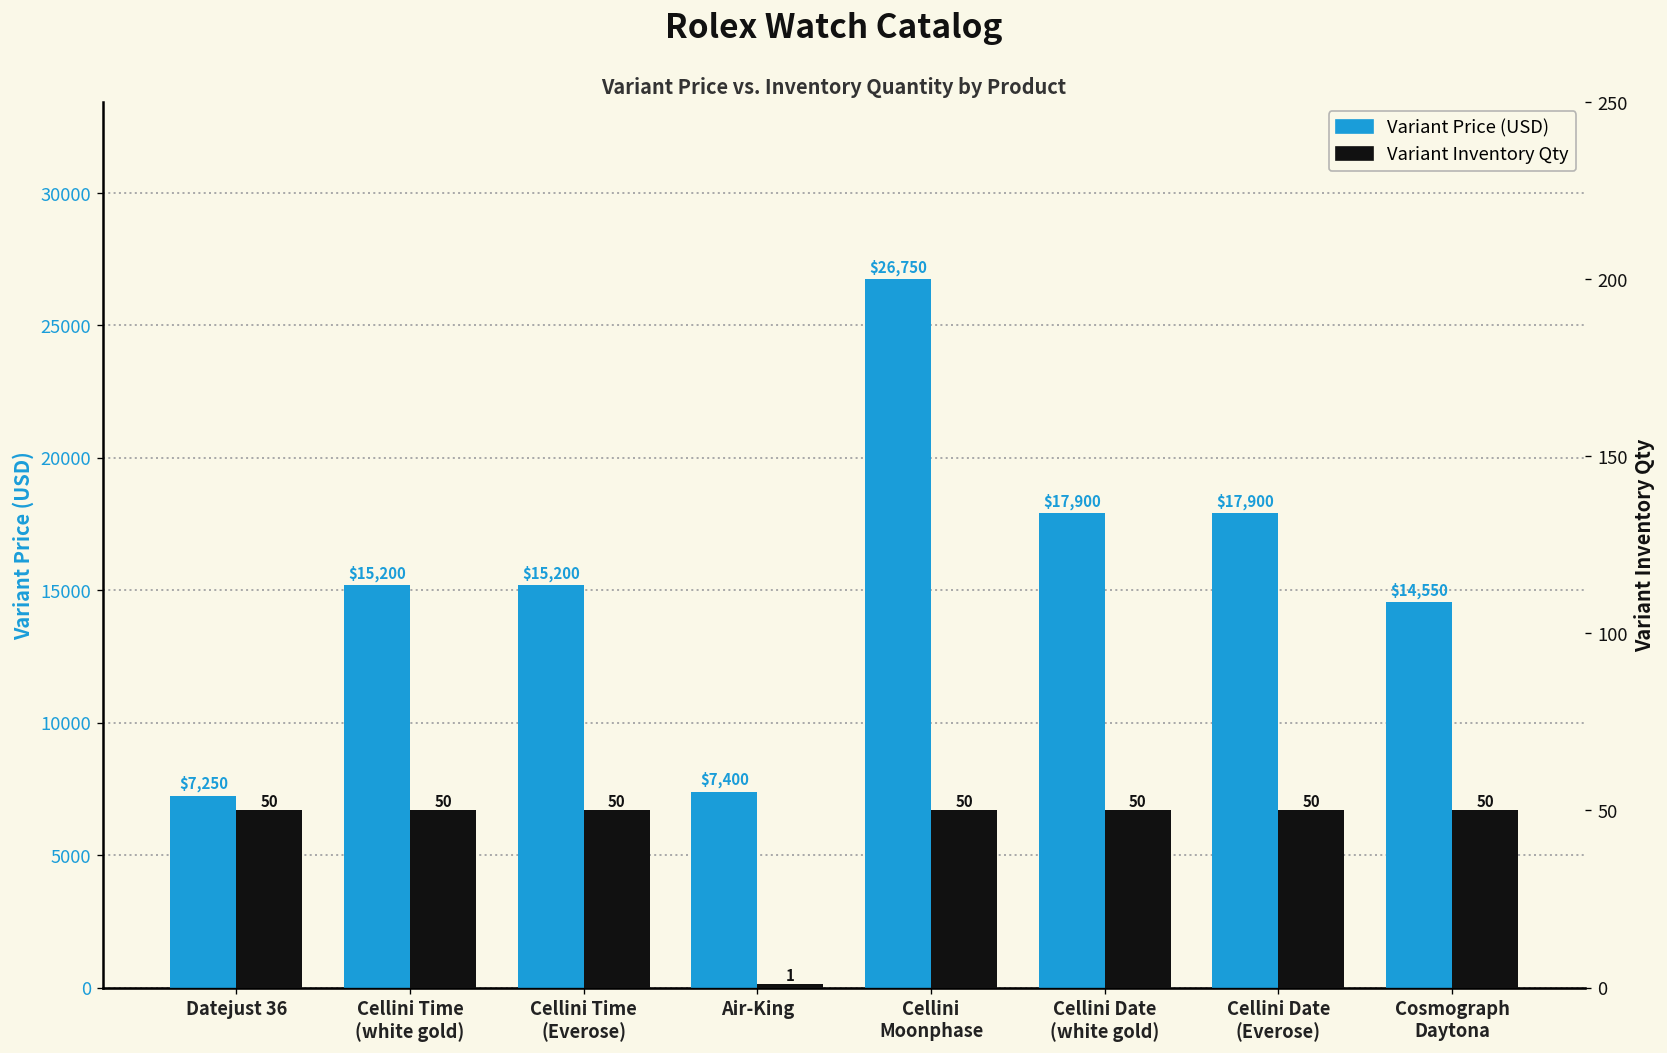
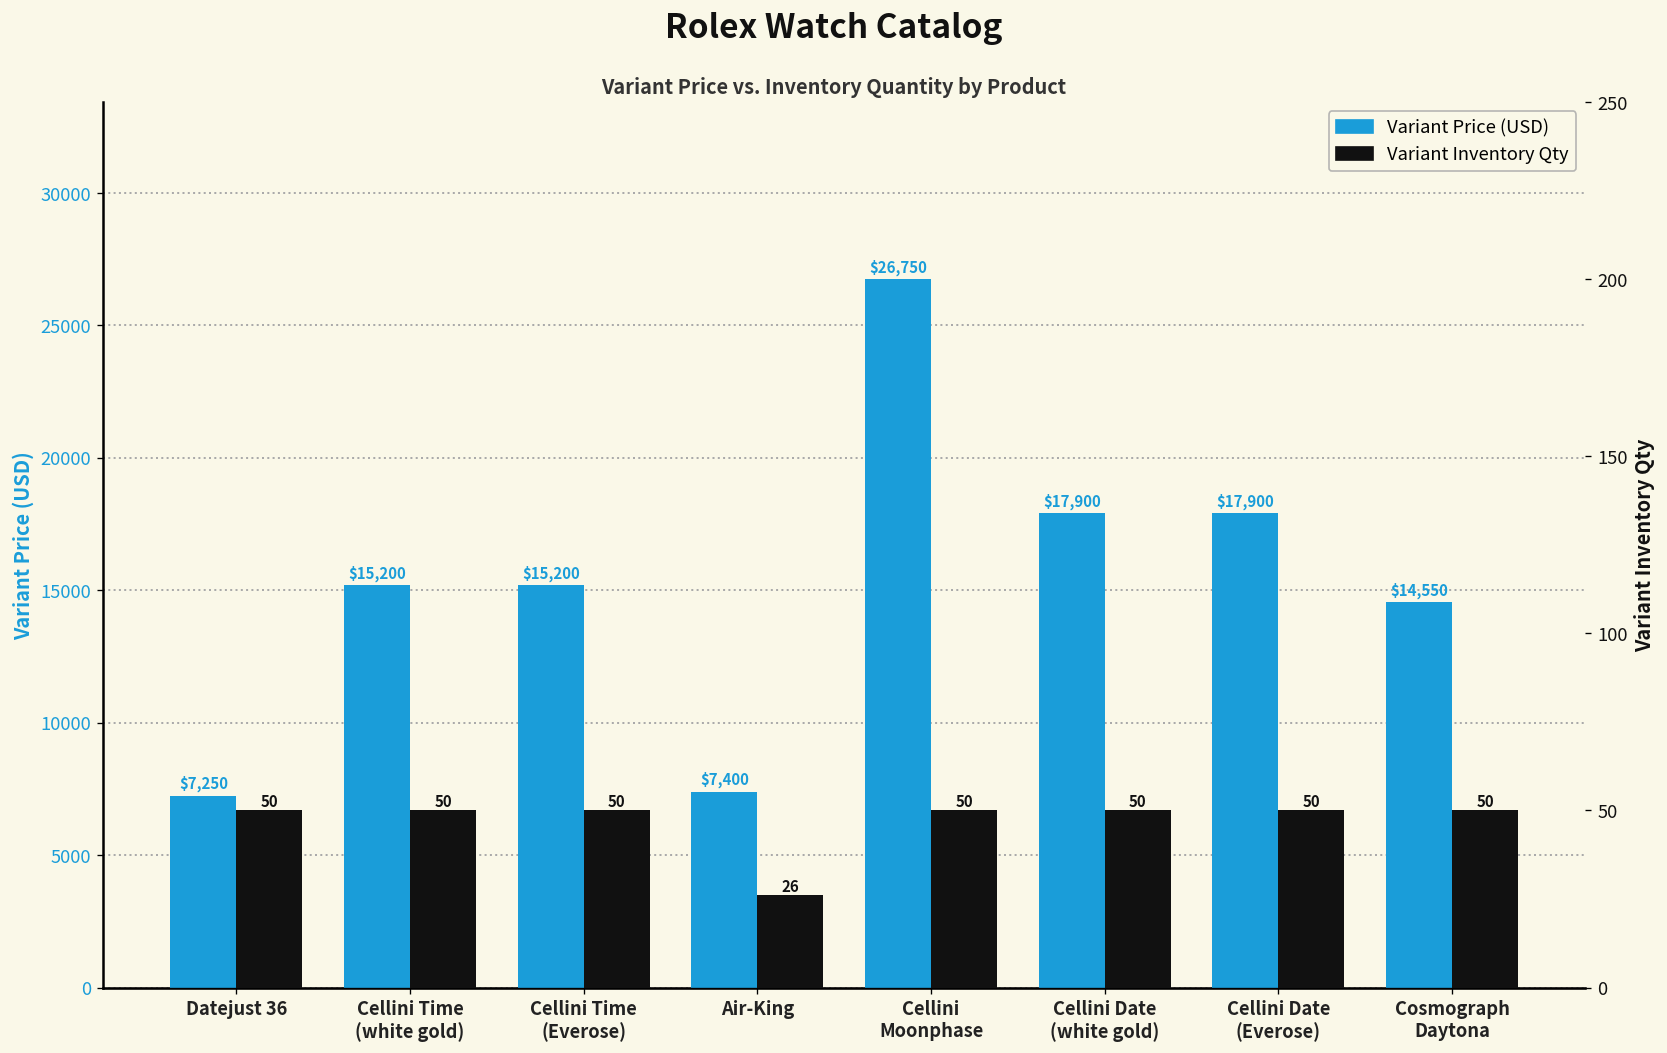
  {
    "Variant Inventory Qty": {
      "Datejust 36": 50,
      "Cellini Time (white gold)": 50,
      "Cellini Time (Everose)": 50,
-     "Air-King": 1,
+     "Air-King": 26,
      "Cellini Moonphase": 50,
      "Cellini Date (white gold)": 50,
      "Cellini Date (Everose)": 50,
      "Cosmograph Daytona": 50
    }
  }
